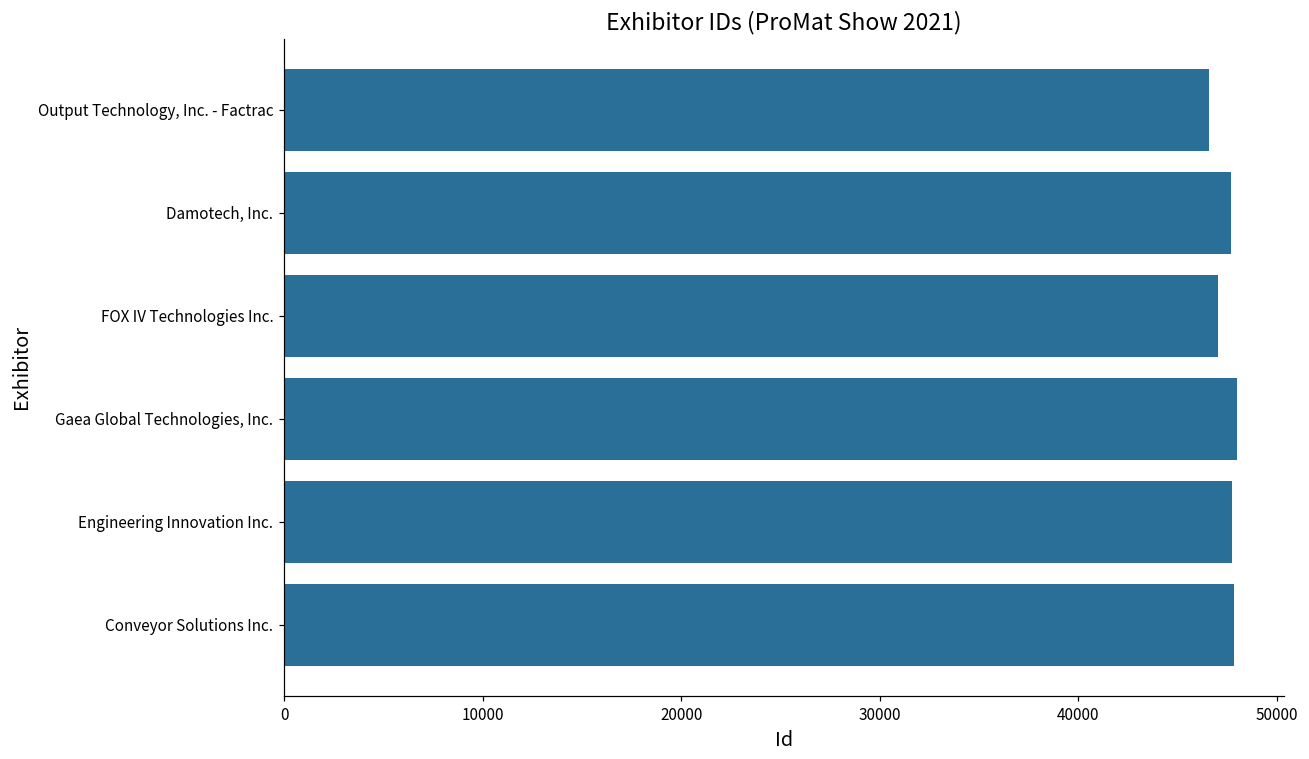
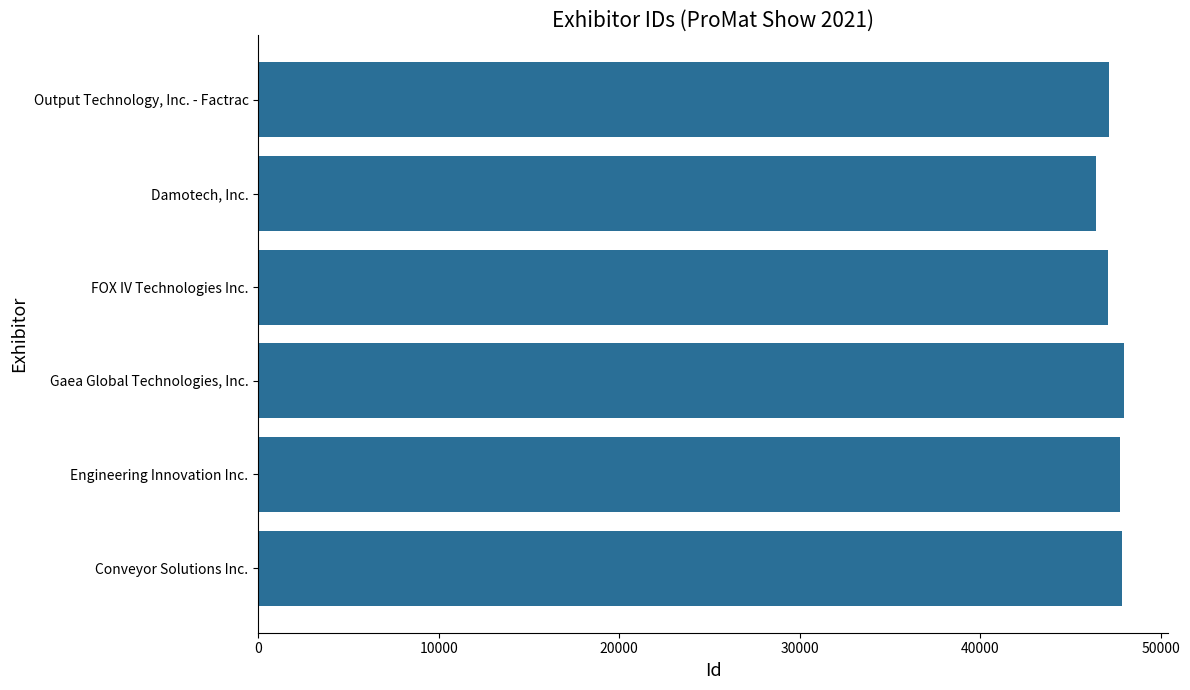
  {
-   "Output Technology, Inc. - Factrac": 46600,
-   "Damotech, Inc.": 47700,
+   "Output Technology, Inc. - Factrac": 47100,
+   "Damotech, Inc.": 46400,
    "FOX IV Technologies Inc.": 47100,
    "Gaea Global Technologies, Inc.": 48000,
    "Engineering Innovation Inc.": 47700,
    "Conveyor Solutions Inc.": 47900
  }
